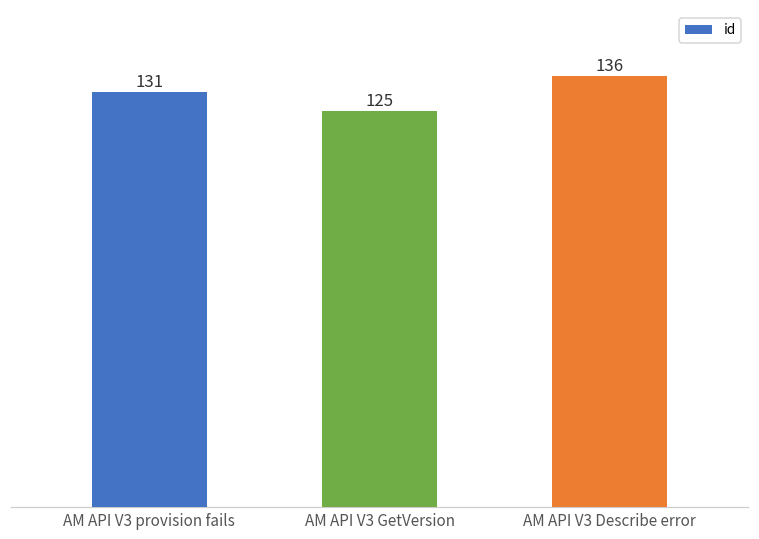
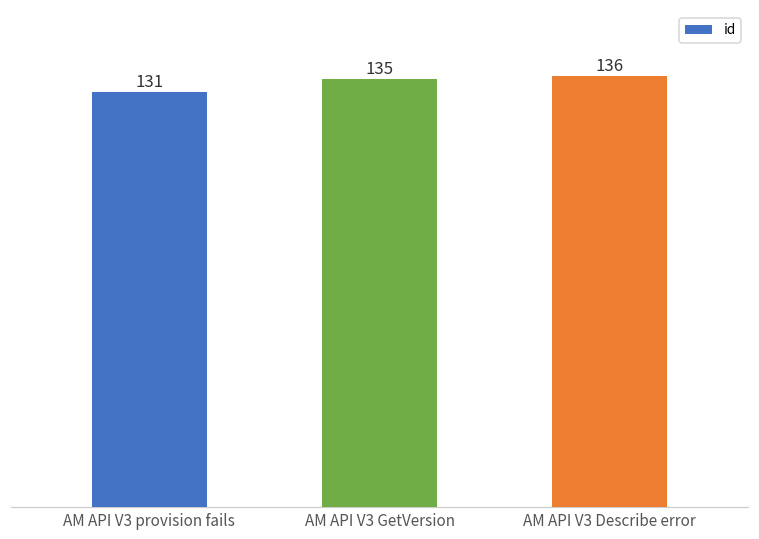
  {
    "AM API V3 provision fails": 131,
-   "AM API V3 GetVersion": 125,
+   "AM API V3 GetVersion": 135,
    "AM API V3 Describe error": 136
  }
